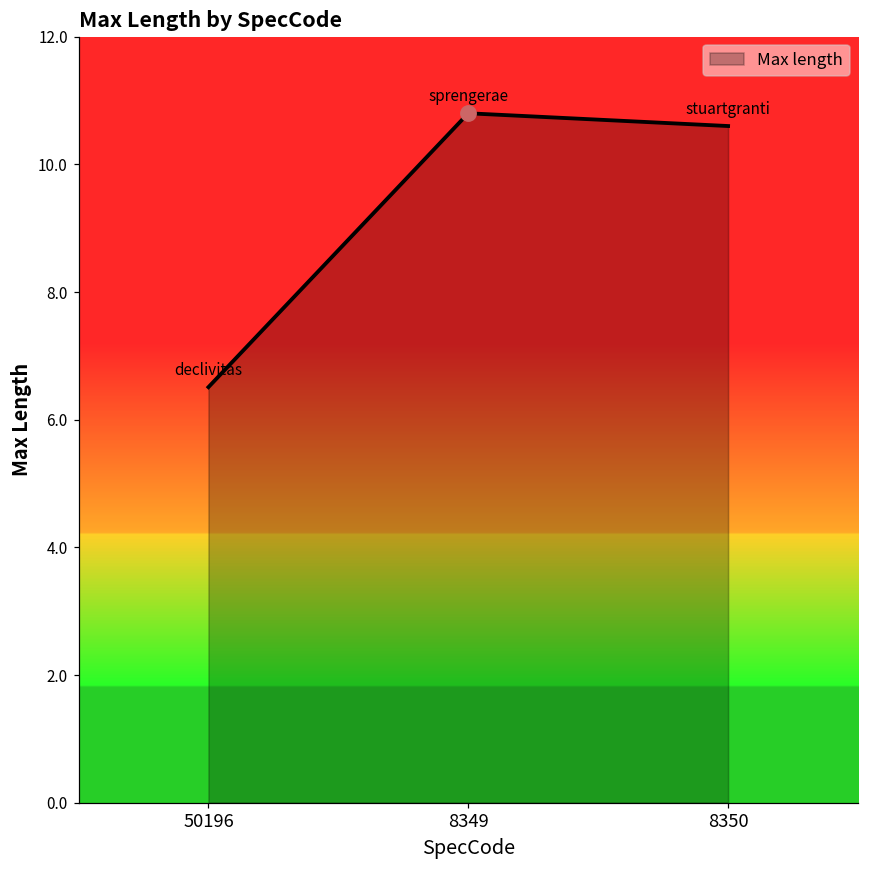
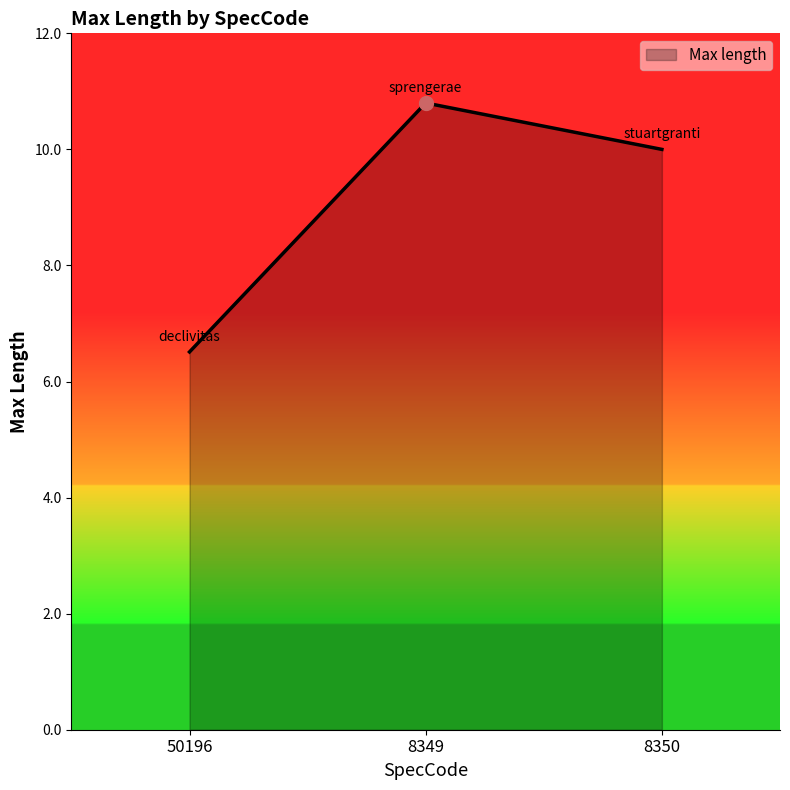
  {
    "Max length": {
      "50196": 6.5,
-     "8350": 10.6
+     "8350": 10.0
    }
  }
